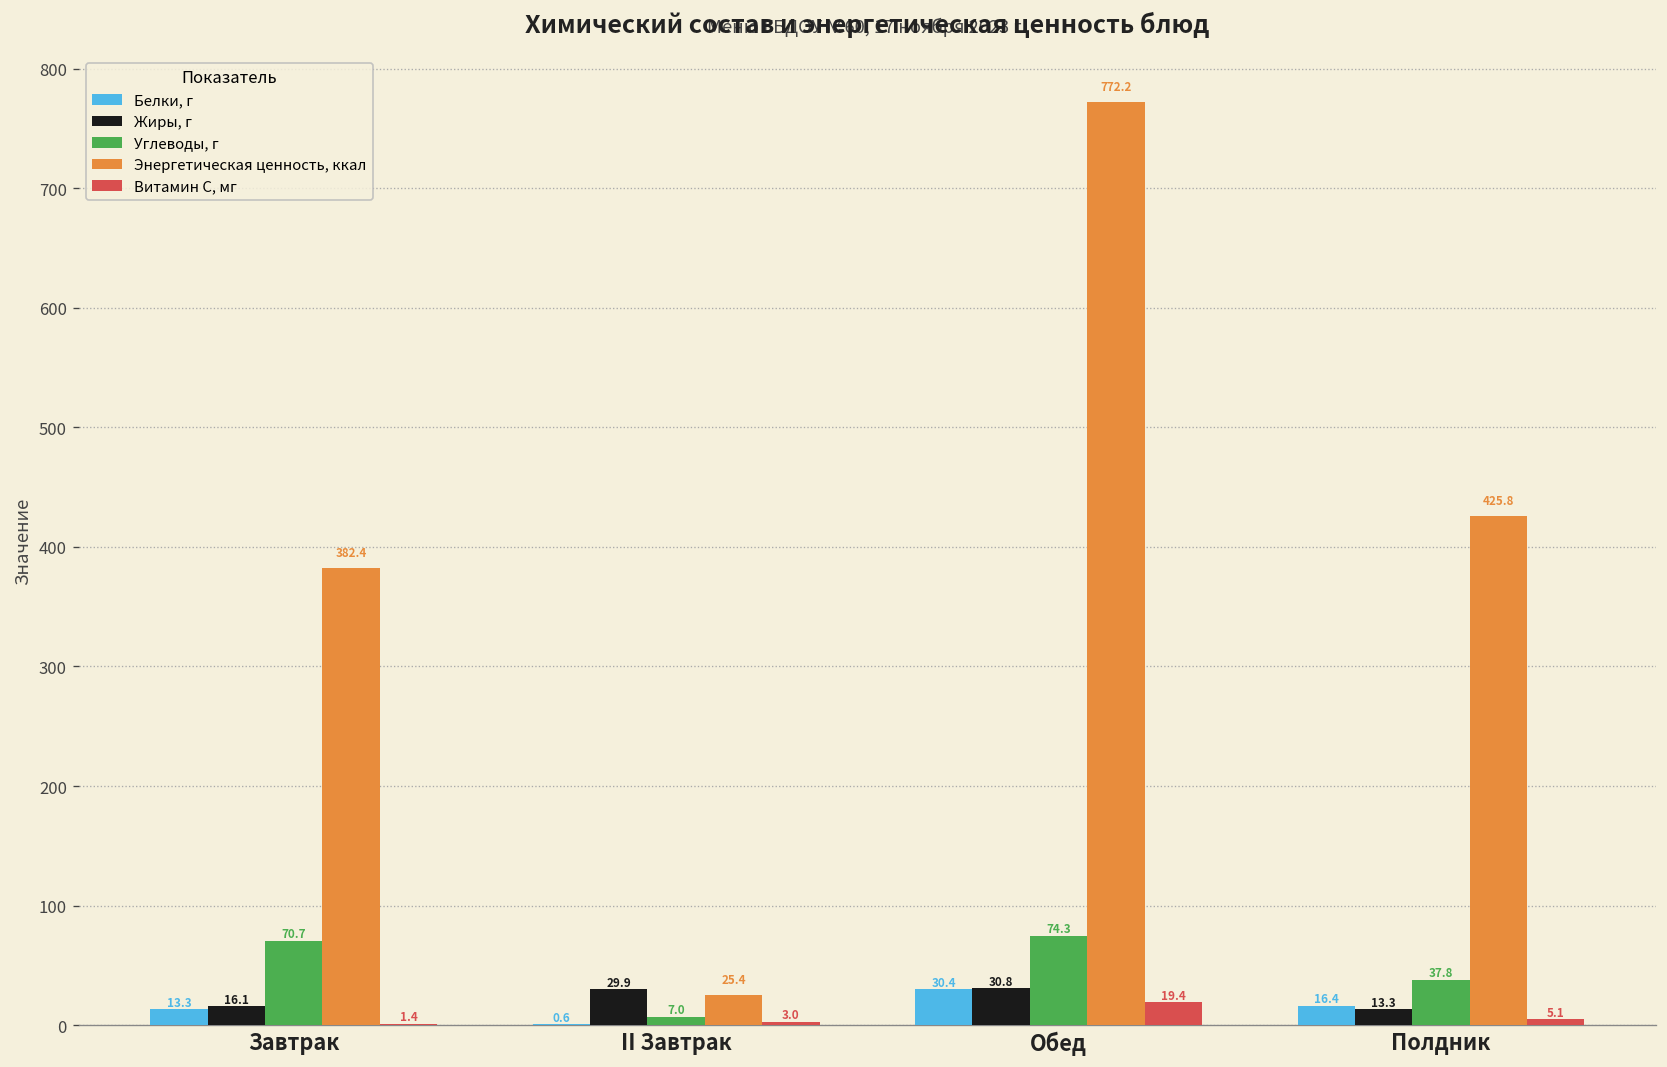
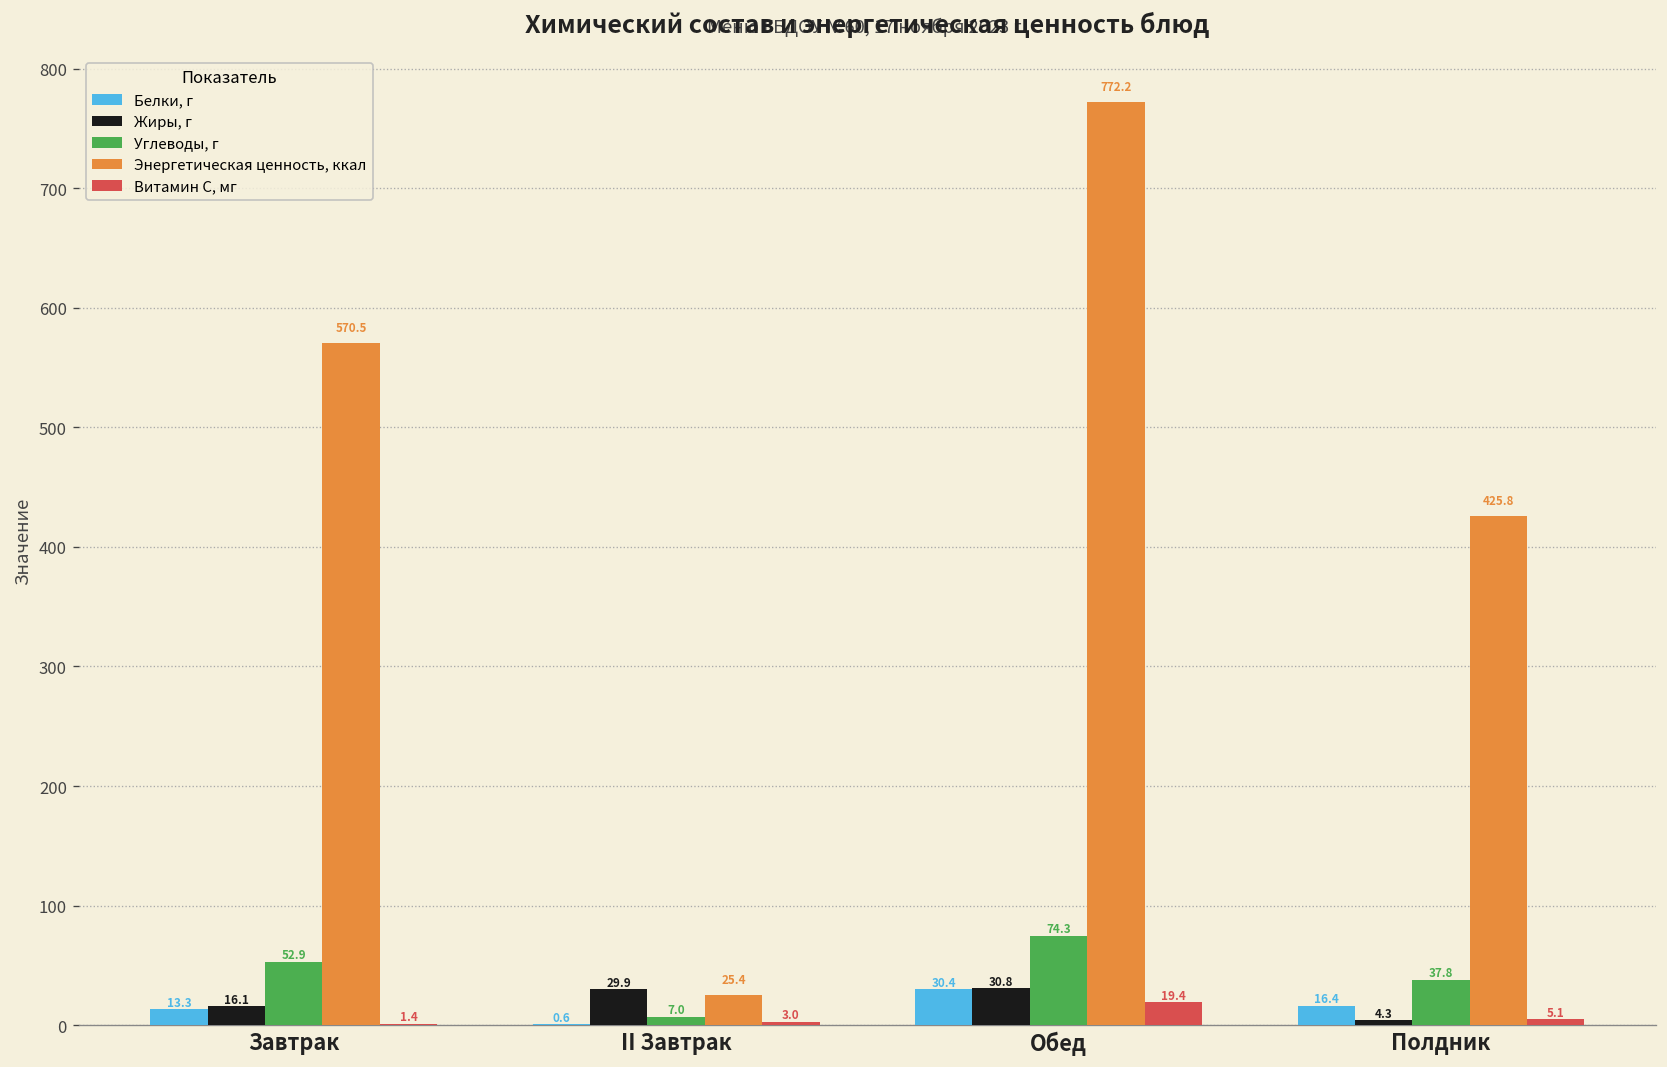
  {
    "Белки, г": {
      "Завтрак": 13.3,
      "II Завтрак": 0.6,
      "Обед": 30.4,
      "Полдник": 16.4
    },
    "Жиры, г": {
      "Завтрак": 16.1,
      "II Завтрак": 29.9,
      "Обед": 30.8,
-     "Полдник": 13.3
+     "Полдник": 4.3
    },
    "Углеводы, г": {
-     "Завтрак": 70.7,
+     "Завтрак": 52.9,
      "II Завтрак": 7.0,
      "Обед": 74.3,
      "Полдник": 37.8
    },
    "Энергетическая ценность, ккал": {
-     "Завтрак": 382.4,
+     "Завтрак": 570.5,
      "II Завтрак": 25.4,
      "Обед": 772.2,
      "Полдник": 425.8
    },
    "Витамин С, мг": {
      "Завтрак": 1.4,
      "II Завтрак": 3.0,
      "Обед": 19.4,
      "Полдник": 5.1
    }
  }
